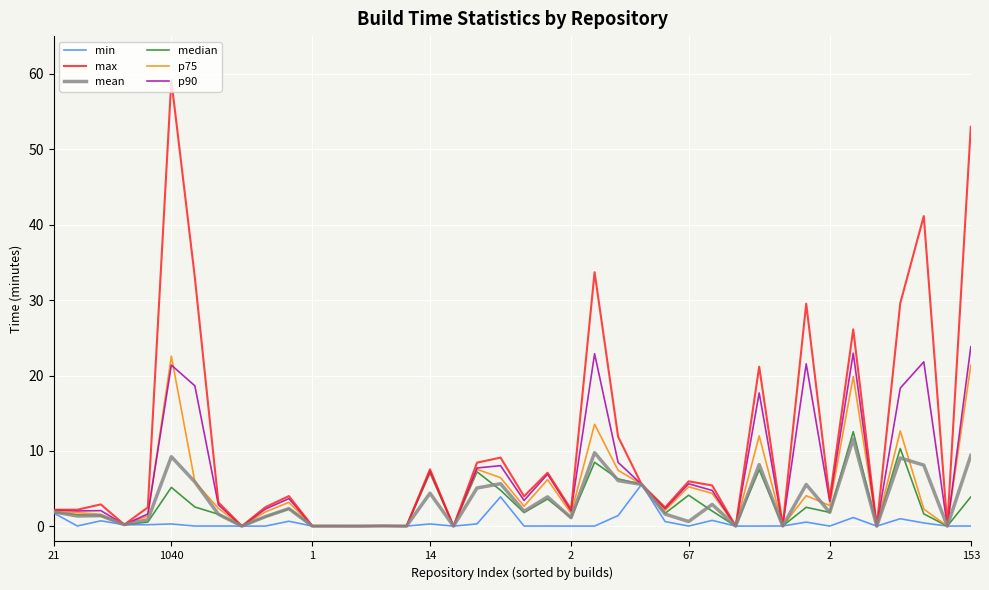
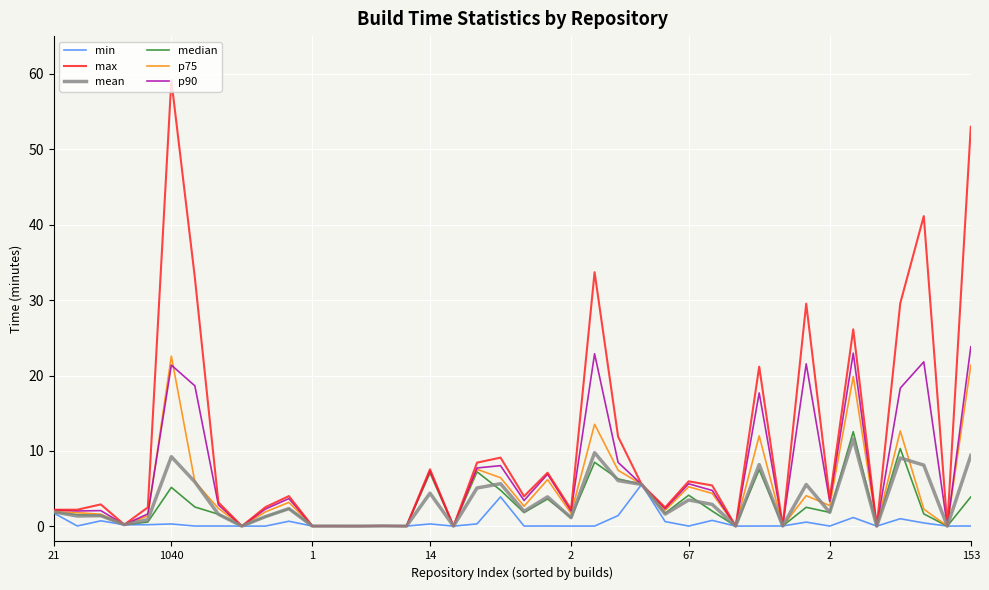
  {
    "min": {
      "1040": 0,
      "67": 0,
      "153": 0
    },
    "max": {
      "153": 53
    },
    "mean": {
      "1040": 9,
-     "67": 1,
+     "67": 3,
      "153": 9
    },
    "median": {
      "1040": 5,
      "67": 4,
      "153": 4
    },
    "p75": {
      "1040": 23,
      "67": 5,
      "153": 21
    },
    "p90": {
      "1040": 21,
      "153": 24
    }
  }
